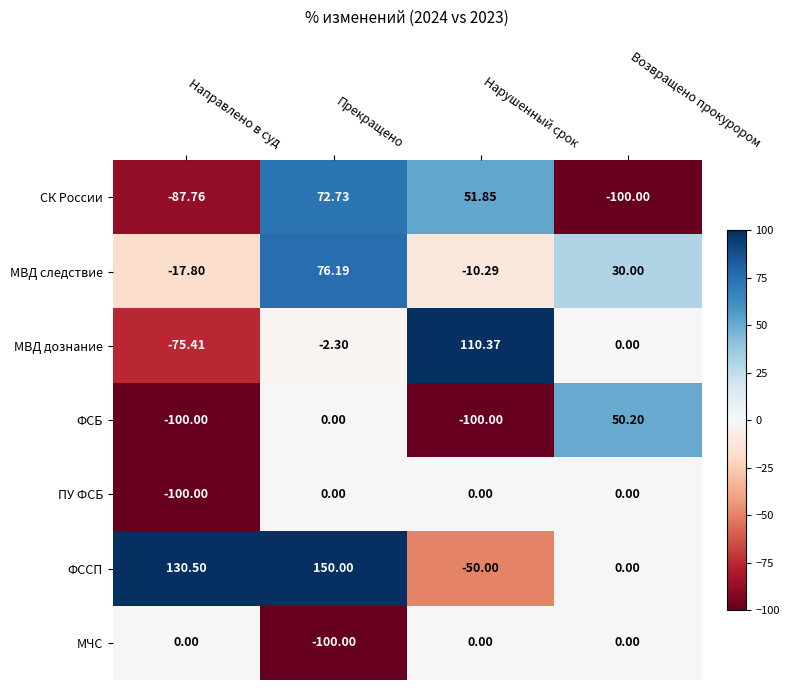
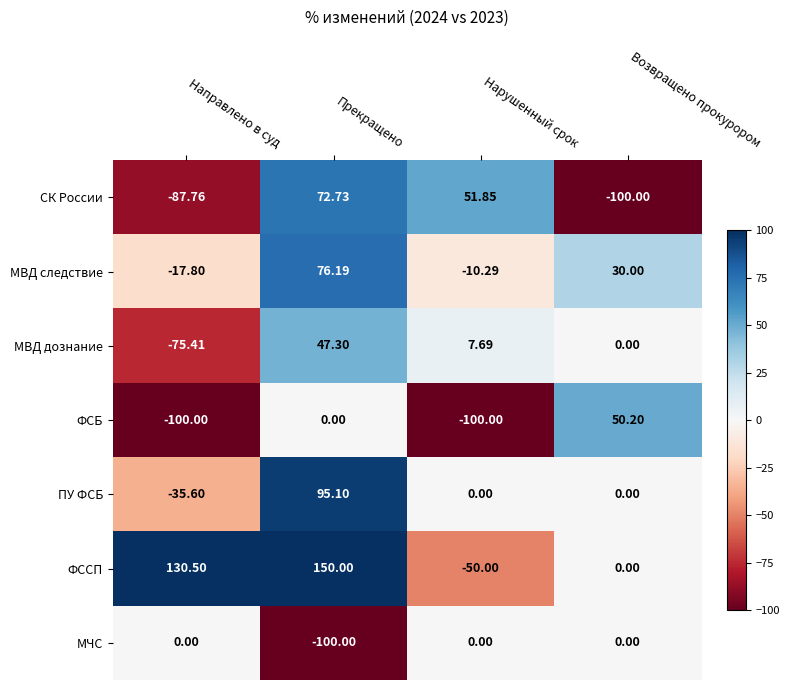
  {
    "СК России": {
      "Направлено в суд": -87.76,
      "Прекращено": 72.73,
      "Нарушенный срок": 51.85,
      "Возвращено прокурором": -100.00
    },
    "МВД следствие": {
      "Направлено в суд": -17.80,
      "Прекращено": 76.19,
      "Нарушенный срок": -10.29,
      "Возвращено прокурором": 30.00
    },
    "МВД дознание": {
      "Направлено в суд": -75.41,
-     "Прекращено": -2.30,
-     "Нарушенный срок": 110.37,
+     "Прекращено": 47.30,
+     "Нарушенный срок": 7.69,
      "Возвращено прокурором": 0.00
    },
    "ФСБ": {
      "Направлено в суд": -100.00,
      "Прекращено": 0.00,
      "Нарушенный срок": -100.00,
      "Возвращено прокурором": 50.20
    },
    "ПУ ФСБ": {
-     "Направлено в суд": -100.00,
-     "Прекращено": 0.00,
+     "Направлено в суд": -35.60,
+     "Прекращено": 95.10,
      "Нарушенный срок": 0.00,
      "Возвращено прокурором": 0.00
    },
    "ФССП": {
      "Направлено в суд": 130.50,
      "Прекращено": 150.00,
      "Нарушенный срок": -50.00,
      "Возвращено прокурором": 0.00
    },
    "МЧС": {
      "Направлено в суд": 0.00,
      "Прекращено": -100.00,
      "Нарушенный срок": 0.00,
      "Возвращено прокурором": 0.00
    }
  }
